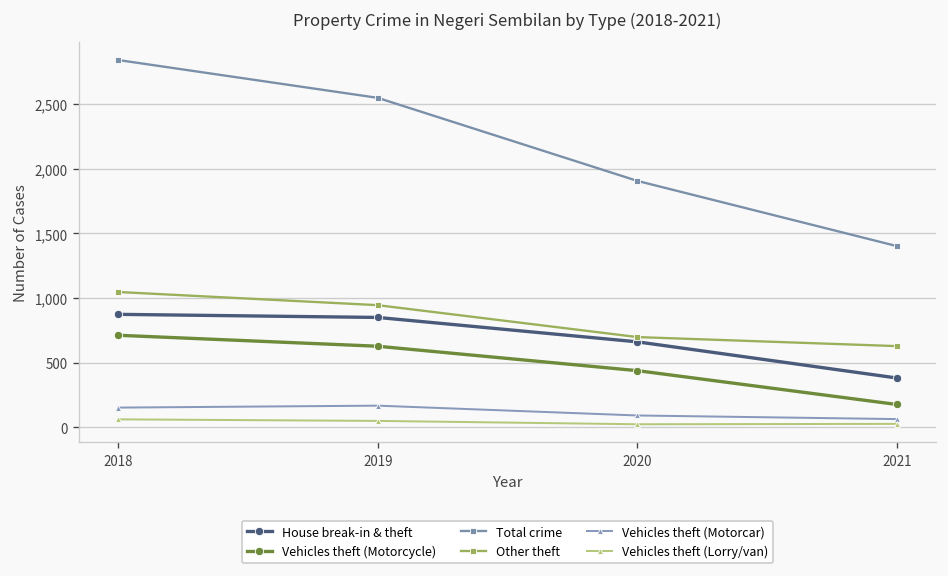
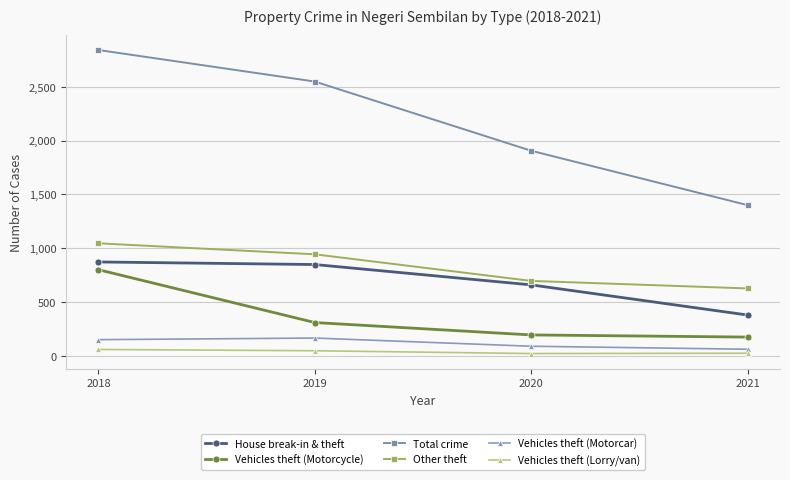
  {
    "House break-in & theft": {
      "2018": 870,
      "2019": 850,
      "2020": 660,
      "2021": 380
    },
    "Vehicles theft (Motorcycle)": {
-     "2018": 710,
-     "2019": 630,
-     "2020": 440,
+     "2018": 800,
+     "2019": 310,
+     "2020": 200,
      "2021": 180
    }
  }
